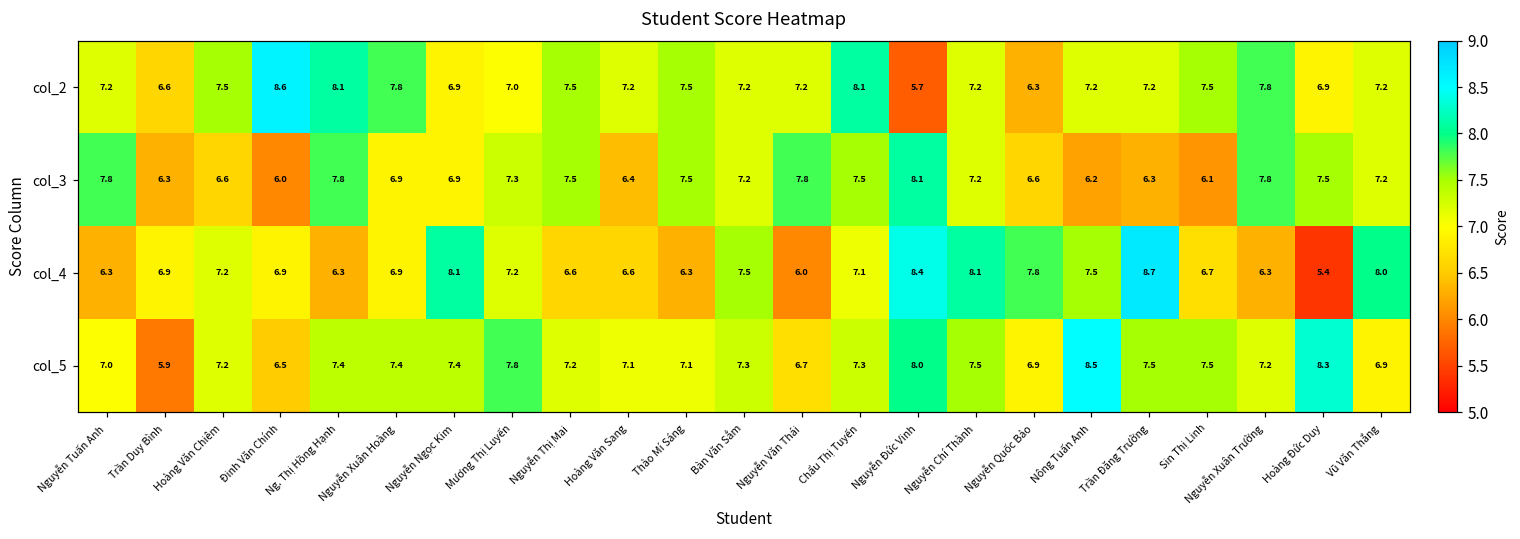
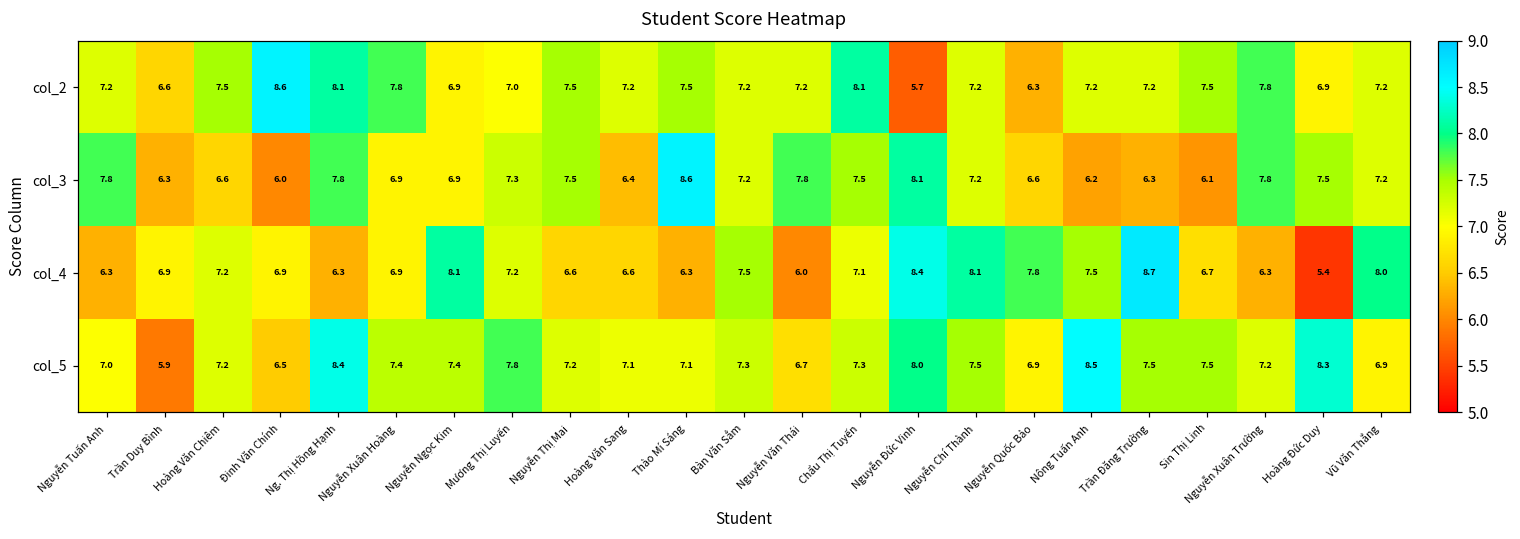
  {
    "col_2": {
      "Nguyễn Tuấn Anh": 7.2,
      "Trần Duy Bình": 6.6,
      "Hoàng Văn Chiêm": 7.5,
      "Đinh Văn Chính": 8.6,
      "Ng. Thị Hồng Hạnh": 8.1,
      "Nguyễn Xuân Hoàng": 7.8,
      "Nguyễn Ngọc Kim": 6.9,
      "Mương Thị Luyến": 7.0,
      "Nguyễn Thị Mai": 7.5,
      "Hoàng Văn Sang": 7.2,
      "Thào Mí Sáng": 7.5,
      "Bàn Văn Sẳm": 7.2,
      "Nguyễn Văn Thái": 7.2,
      "Chẩu Thị Tuyến": 8.1,
      "Nguyễn Đức Vinh": 5.7,
      "Nguyễn Chí Thành": 7.2,
      "Nguyễn Quốc Bảo": 6.3,
      "Nông Tuấn Anh": 7.2,
      "Trần Đăng Trường": 7.2,
      "Sin Thị Linh": 7.5,
      "Nguyễn Xuân Trường": 7.8,
      "Hoàng Đức Duy": 6.9,
      "Vũ Văn Thắng": 7.2
    },
    "col_3": {
      "Nguyễn Tuấn Anh": 7.8,
      "Trần Duy Bình": 6.3,
      "Hoàng Văn Chiêm": 6.6,
      "Đinh Văn Chính": 6.0,
      "Ng. Thị Hồng Hạnh": 7.8,
      "Nguyễn Xuân Hoàng": 6.9,
      "Nguyễn Ngọc Kim": 6.9,
      "Mương Thị Luyến": 7.3,
      "Nguyễn Thị Mai": 7.5,
      "Hoàng Văn Sang": 6.4,
-     "Thào Mí Sáng": 7.5,
+     "Thào Mí Sáng": 8.6,
      "Bàn Văn Sẳm": 7.2,
      "Nguyễn Văn Thái": 7.8,
      "Chẩu Thị Tuyến": 7.5,
      "Nguyễn Đức Vinh": 8.1,
      "Nguyễn Chí Thành": 7.2,
      "Nguyễn Quốc Bảo": 6.6,
      "Nông Tuấn Anh": 6.2,
      "Trần Đăng Trường": 6.3,
      "Sin Thị Linh": 6.1,
      "Nguyễn Xuân Trường": 7.8,
      "Hoàng Đức Duy": 7.5,
      "Vũ Văn Thắng": 7.2
    },
    "col_4": {
      "Nguyễn Tuấn Anh": 6.3,
      "Trần Duy Bình": 6.9,
      "Hoàng Văn Chiêm": 7.2,
      "Đinh Văn Chính": 6.9,
      "Ng. Thị Hồng Hạnh": 6.3,
      "Nguyễn Xuân Hoàng": 6.9,
      "Nguyễn Ngọc Kim": 8.1,
      "Mương Thị Luyến": 7.2,
      "Nguyễn Thị Mai": 6.6,
      "Hoàng Văn Sang": 6.6,
      "Thào Mí Sáng": 6.3,
      "Bàn Văn Sẳm": 7.5,
      "Nguyễn Văn Thái": 6.0,
      "Chẩu Thị Tuyến": 7.1,
      "Nguyễn Đức Vinh": 8.4,
      "Nguyễn Chí Thành": 8.1,
      "Nguyễn Quốc Bảo": 7.8,
      "Nông Tuấn Anh": 7.5,
      "Trần Đăng Trường": 8.7,
      "Sin Thị Linh": 6.7,
      "Nguyễn Xuân Trường": 6.3,
      "Hoàng Đức Duy": 5.4,
      "Vũ Văn Thắng": 8.0
    },
    "col_5": {
      "Nguyễn Tuấn Anh": 7.0,
      "Trần Duy Bình": 5.9,
      "Hoàng Văn Chiêm": 7.2,
      "Đinh Văn Chính": 6.5,
-     "Ng. Thị Hồng Hạnh": 7.4,
+     "Ng. Thị Hồng Hạnh": 8.4,
      "Nguyễn Xuân Hoàng": 7.4,
      "Nguyễn Ngọc Kim": 7.4,
      "Mương Thị Luyến": 7.8,
      "Nguyễn Thị Mai": 7.2,
      "Hoàng Văn Sang": 7.1,
      "Thào Mí Sáng": 7.1,
      "Bàn Văn Sẳm": 7.3,
      "Nguyễn Văn Thái": 6.7,
      "Chẩu Thị Tuyến": 7.3,
      "Nguyễn Đức Vinh": 8.0,
      "Nguyễn Chí Thành": 7.5,
      "Nguyễn Quốc Bảo": 6.9,
      "Nông Tuấn Anh": 8.5,
      "Trần Đăng Trường": 7.5,
      "Sin Thị Linh": 7.5,
      "Nguyễn Xuân Trường": 7.2,
      "Hoàng Đức Duy": 8.3,
      "Vũ Văn Thắng": 6.9
    }
  }
